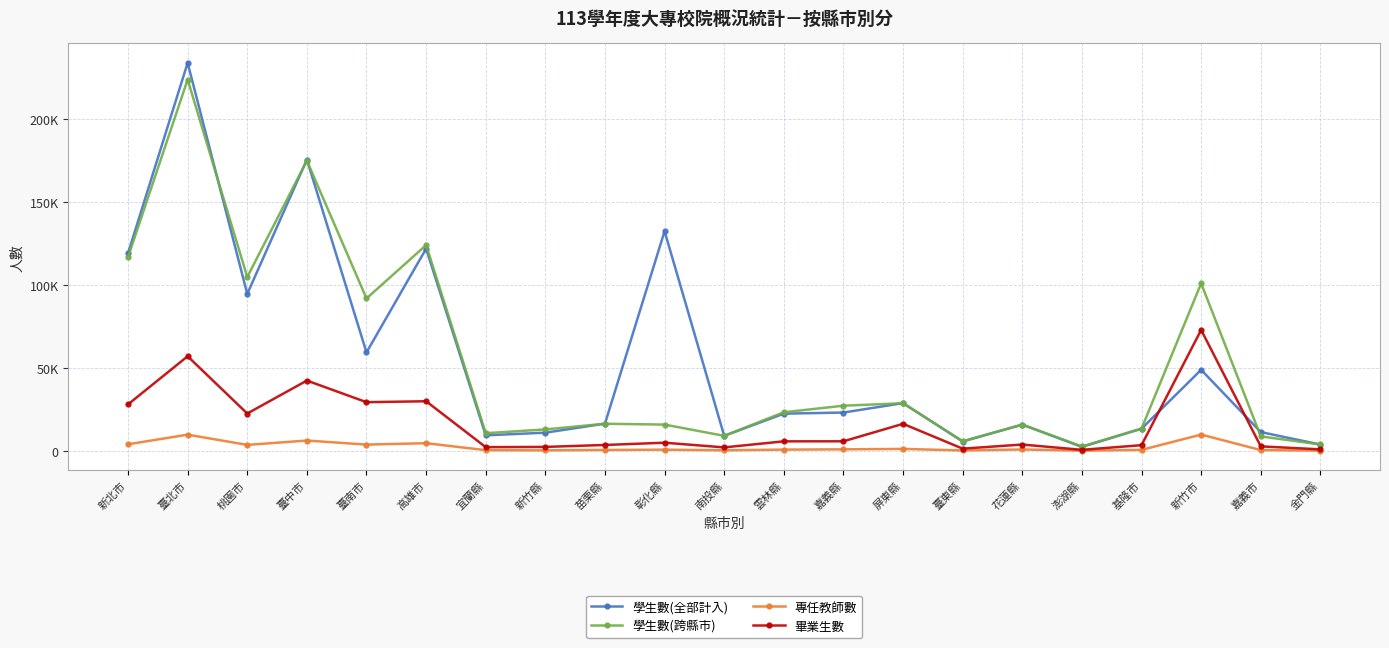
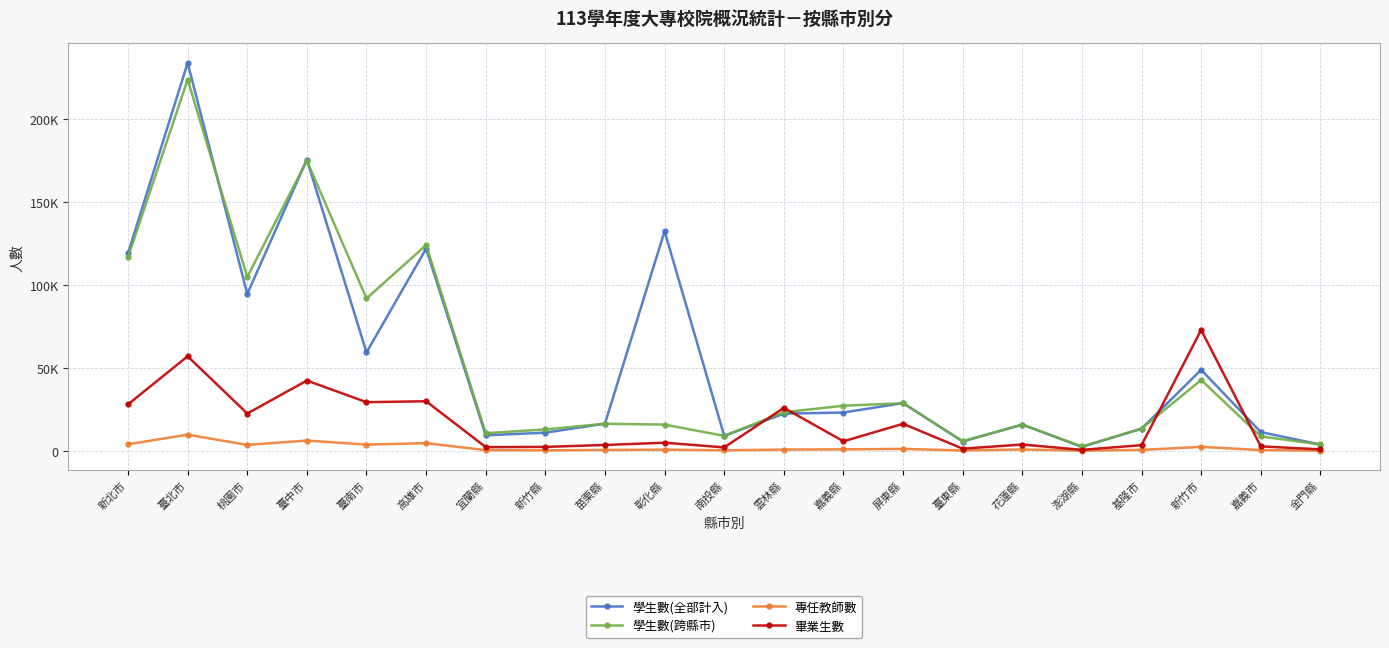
  {
    "學生數(全部計入)": {
      "新北市": 119000,
      "臺北市": 234000,
      "桃園市": 95000,
      "臺南市": 59000,
      "高雄市": 122000,
      "新竹縣": 11000,
      "彰化縣": 133000,
      "嘉義縣": 23000,
      "新竹市": 49000,
      "嘉義市": 11000
    },
    "學生數(跨縣市)": {
      "新北市": 117000,
      "臺北市": 224000,
      "桃園市": 105000,
      "臺南市": 92000,
      "高雄市": 124000,
      "新竹縣": 13000,
      "彰化縣": 16000,
      "嘉義縣": 27000,
-     "新竹市": 101000,
+     "新竹市": 43000,
      "嘉義市": 9000
    },
    "專任教師數": {
      "新北市": 4000,
      "臺北市": 10000,
      "桃園市": 4000,
      "臺中市": 6000,
      "臺南市": 4000,
      "高雄市": 5000,
      "宜蘭縣": 0,
      "新竹縣": 0,
      "苗栗縣": 1000,
      "彰化縣": 1000,
      "南投縣": 0,
      "雲林縣": 1000,
      "嘉義縣": 1000,
      "屏東縣": 1000,
      "花蓮縣": 1000,
      "基隆市": 1000,
-     "新竹市": 10000,
+     "新竹市": 2000,
      "嘉義市": 0
    },
    "畢業生數": {
      "新北市": 28000,
      "臺北市": 57000,
      "桃園市": 23000,
      "臺中市": 42000,
      "臺南市": 29000,
      "高雄市": 30000,
      "宜蘭縣": 2000,
      "新竹縣": 2000,
      "苗栗縣": 4000,
      "彰化縣": 5000,
      "南投縣": 2000,
-     "雲林縣": 6000,
+     "雲林縣": 26000,
      "嘉義縣": 6000,
      "屏東縣": 16000,
      "花蓮縣": 4000,
      "基隆市": 3000,
      "新竹市": 73000,
      "嘉義市": 3000
    }
  }
